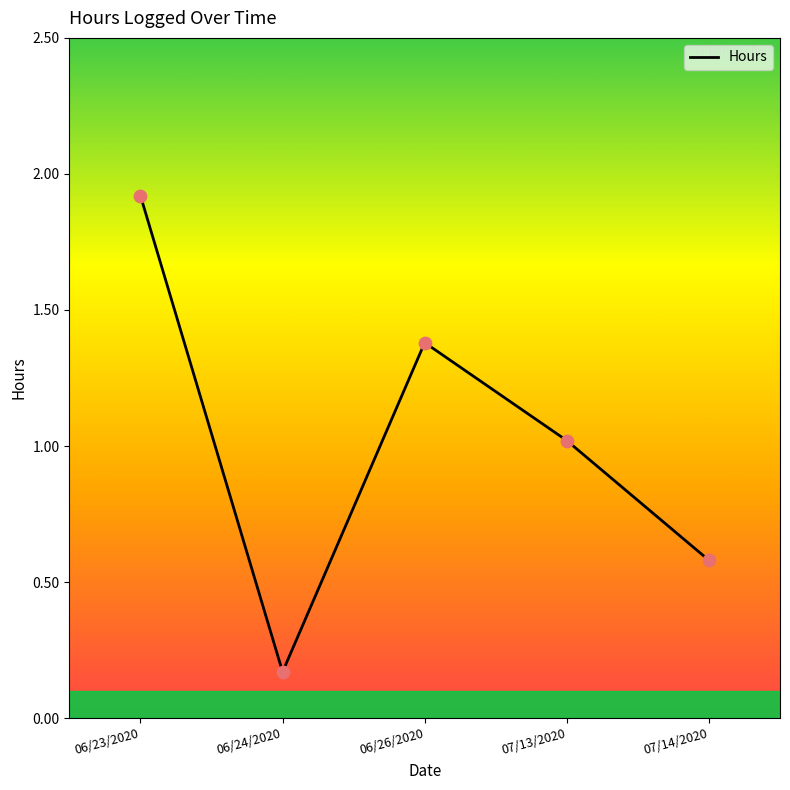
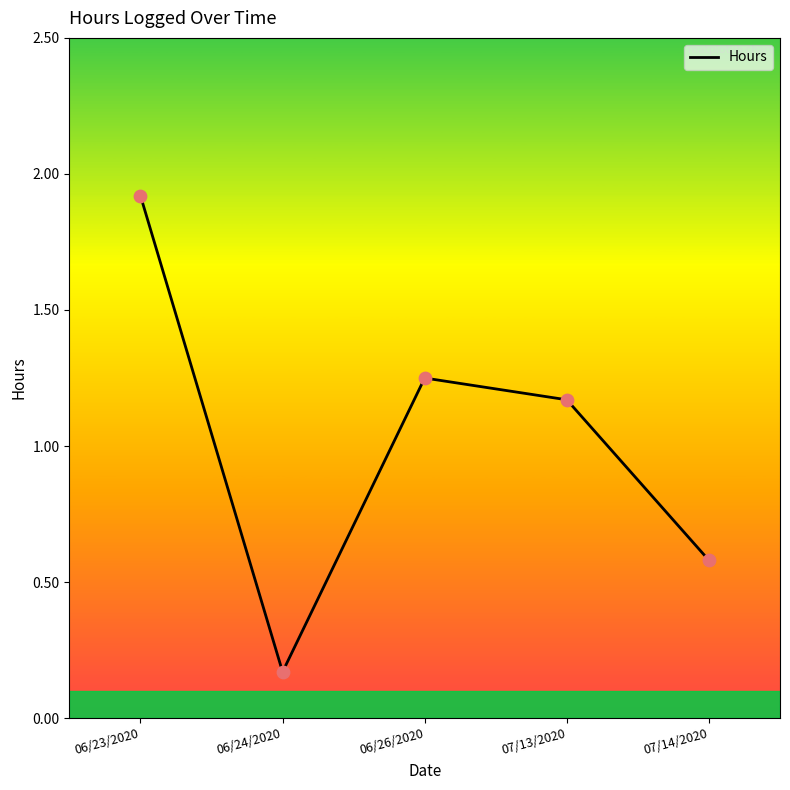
  {
    "06/23/2020": 1.92,
    "06/24/2020": 0.17,
-   "06/26/2020": 1.38,
-   "07/13/2020": 1.02,
+   "06/26/2020": 1.25,
+   "07/13/2020": 1.17,
    "07/14/2020": 0.58
  }
